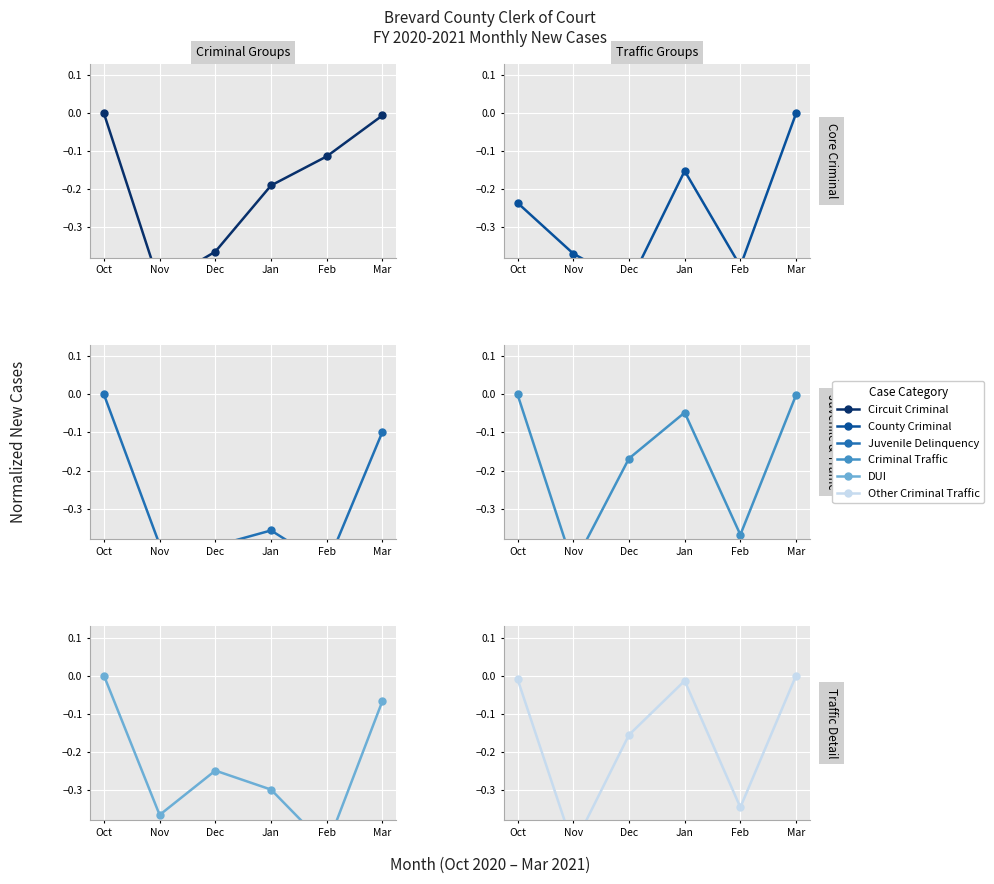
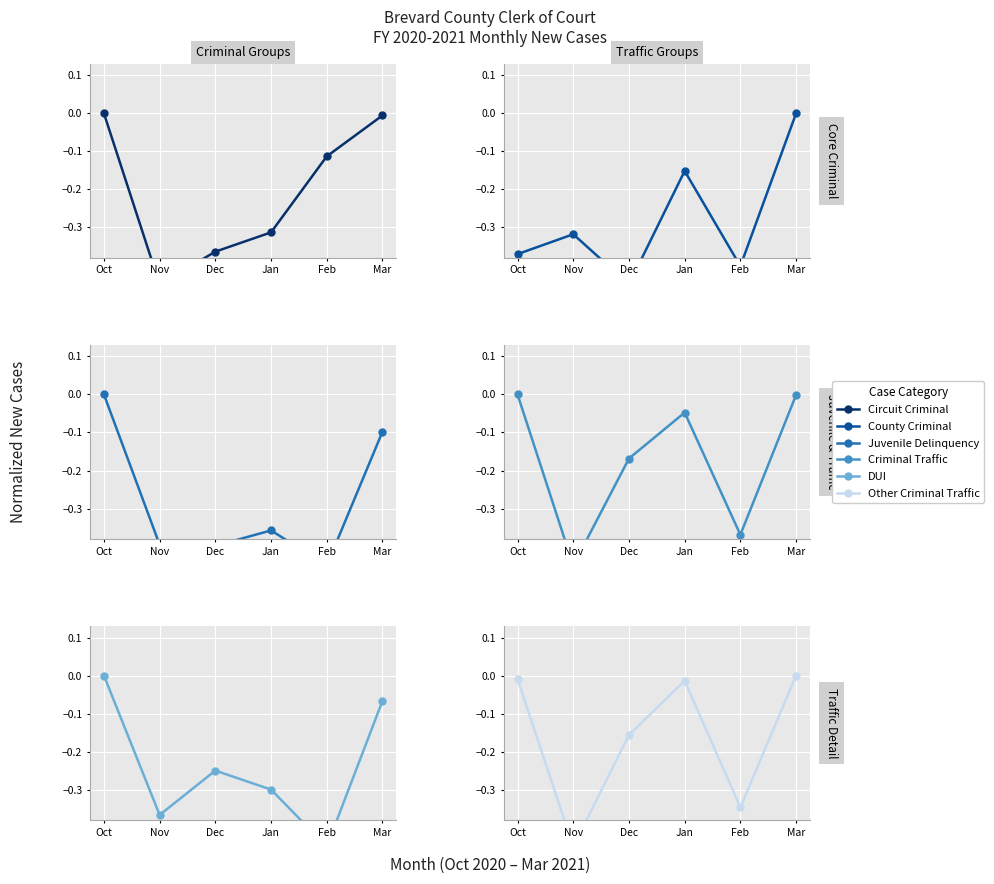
  {
    "Criminal Groups": {
      "Oct": 0.00,
      "Dec": -0.36,
-     "Jan": -0.19,
+     "Jan": -0.31,
      "Feb": -0.11,
      "Mar": -0.01
    },
    "Traffic Groups": {
-     "Oct": -0.24,
-     "Nov": -0.37,
+     "Oct": -0.37,
+     "Nov": -0.32,
      "Jan": -0.15,
      "Mar": 0.00
    }
  }
